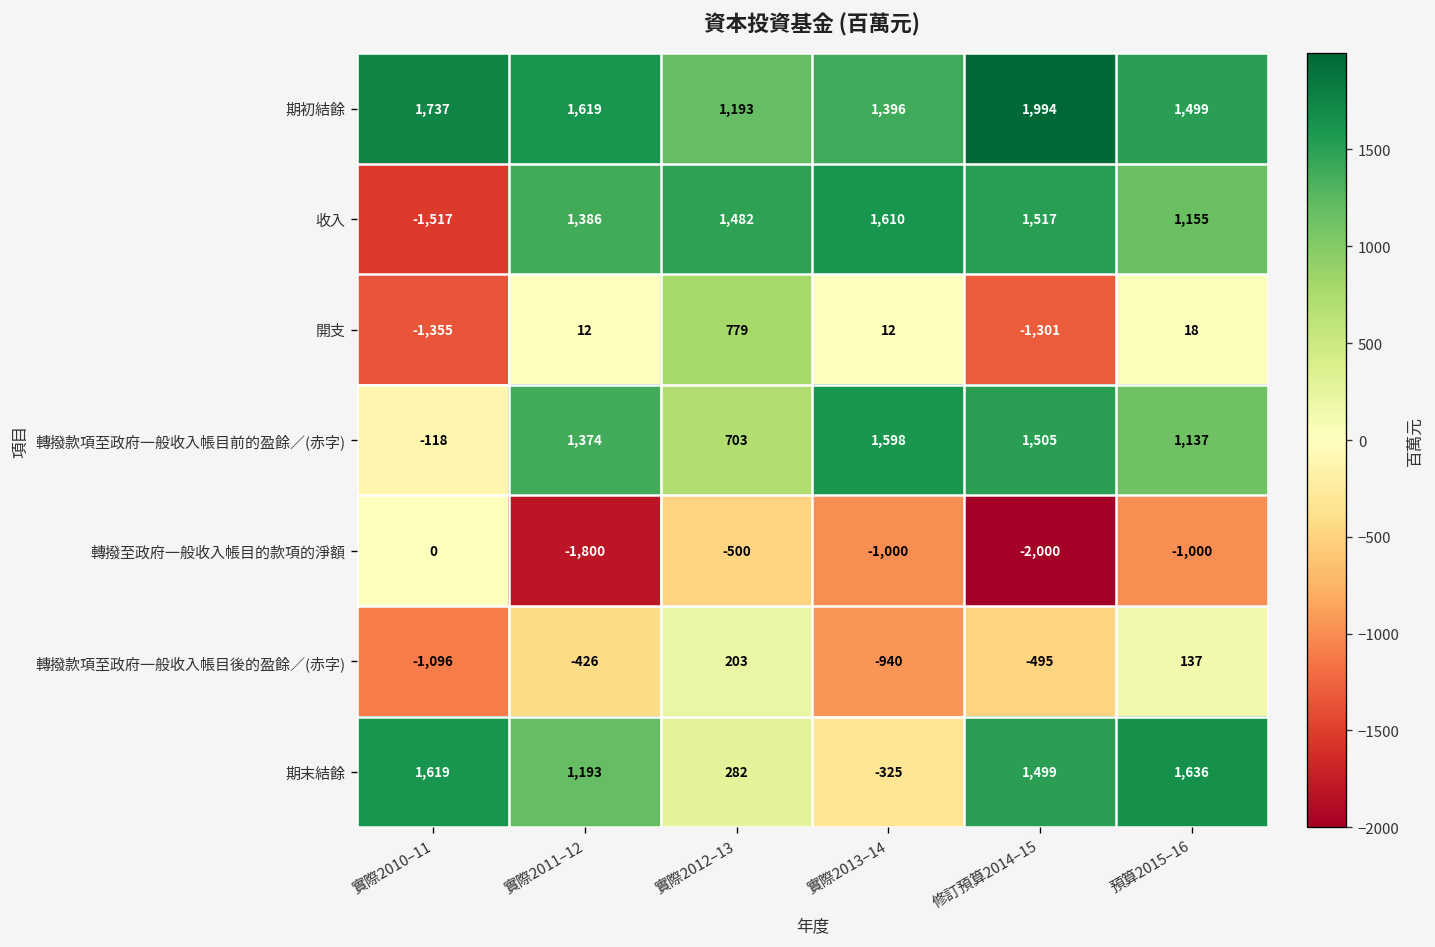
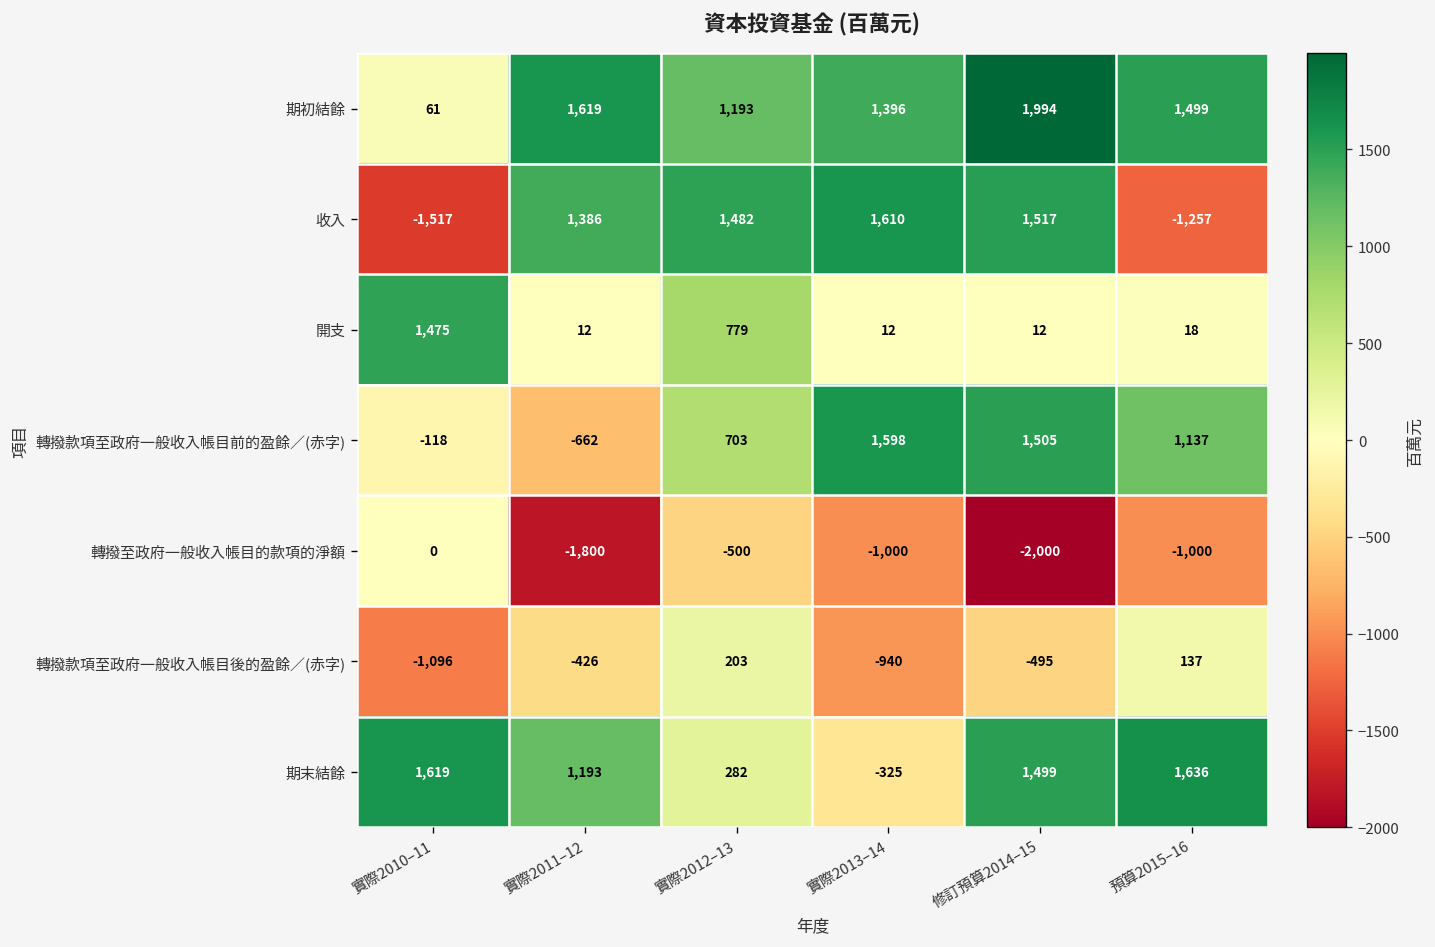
  {
    "期初結餘": {
-     "實際2010–11": "1,737",
+     "實際2010–11": "61",
      "實際2011–12": "1,619",
      "實際2012–13": "1,193",
      "實際2013–14": "1,396",
      "修訂預算2014–15": "1,994",
      "預算2015–16": "1,499"
    },
    "收入": {
      "實際2010–11": "-1,517",
      "實際2011–12": "1,386",
      "實際2012–13": "1,482",
      "實際2013–14": "1,610",
      "修訂預算2014–15": "1,517",
-     "預算2015–16": "1,155"
+     "預算2015–16": "-1,257"
    },
    "開支": {
-     "實際2010–11": "-1,355",
+     "實際2010–11": "1,475",
      "實際2011–12": "12",
      "實際2012–13": "779",
      "實際2013–14": "12",
-     "修訂預算2014–15": "-1,301",
+     "修訂預算2014–15": "12",
      "預算2015–16": "18"
    },
    "轉撥款項至政府一般收入帳目前的盈餘／(赤字)": {
      "實際2010–11": "-118",
-     "實際2011–12": "1,374",
+     "實際2011–12": "-662",
      "實際2012–13": "703",
      "實際2013–14": "1,598",
      "修訂預算2014–15": "1,505",
      "預算2015–16": "1,137"
    },
    "轉撥至政府一般收入帳目的款項的淨額": {
      "實際2010–11": "0",
      "實際2011–12": "-1,800",
      "實際2012–13": "-500",
      "實際2013–14": "-1,000",
      "修訂預算2014–15": "-2,000",
      "預算2015–16": "-1,000"
    },
    "轉撥款項至政府一般收入帳目後的盈餘／(赤字)": {
      "實際2010–11": "-1,096",
      "實際2011–12": "-426",
      "實際2012–13": "203",
      "實際2013–14": "-940",
      "修訂預算2014–15": "-495",
      "預算2015–16": "137"
    },
    "期末結餘": {
      "實際2010–11": "1,619",
      "實際2011–12": "1,193",
      "實際2012–13": "282",
      "實際2013–14": "-325",
      "修訂預算2014–15": "1,499",
      "預算2015–16": "1,636"
    }
  }
